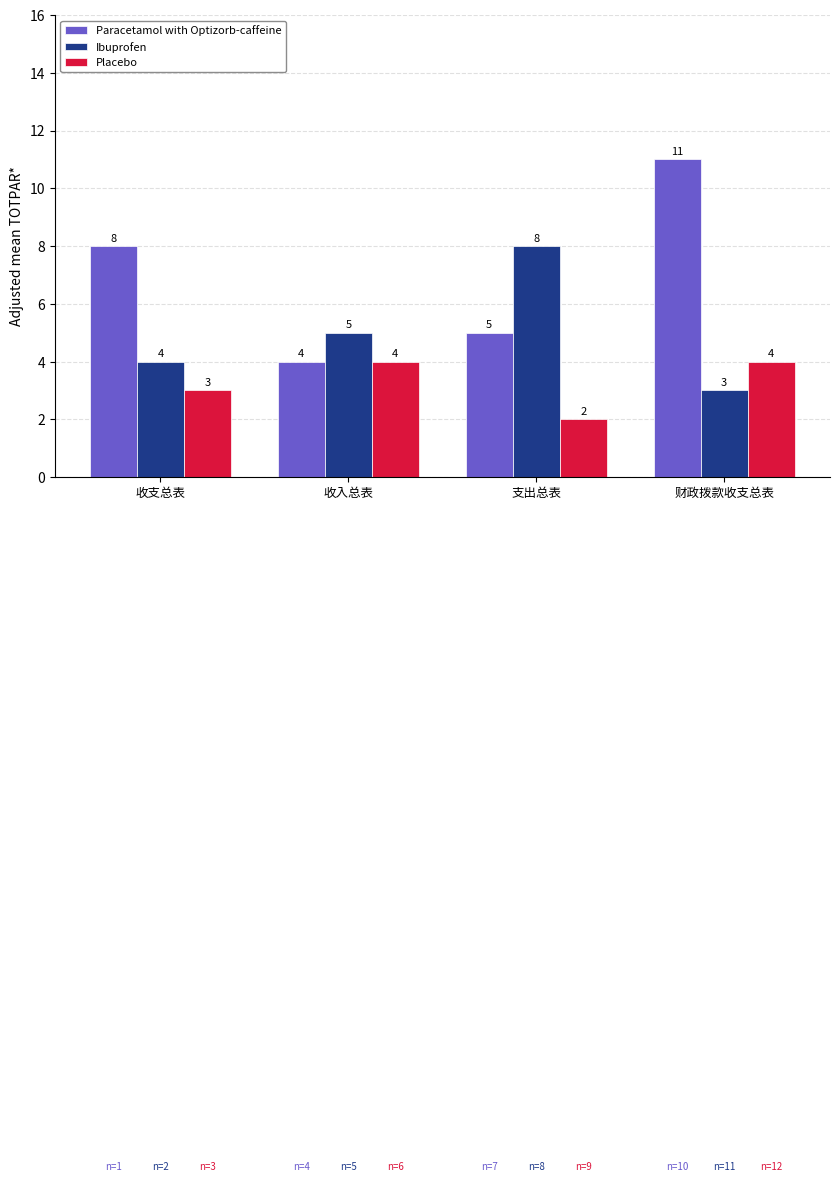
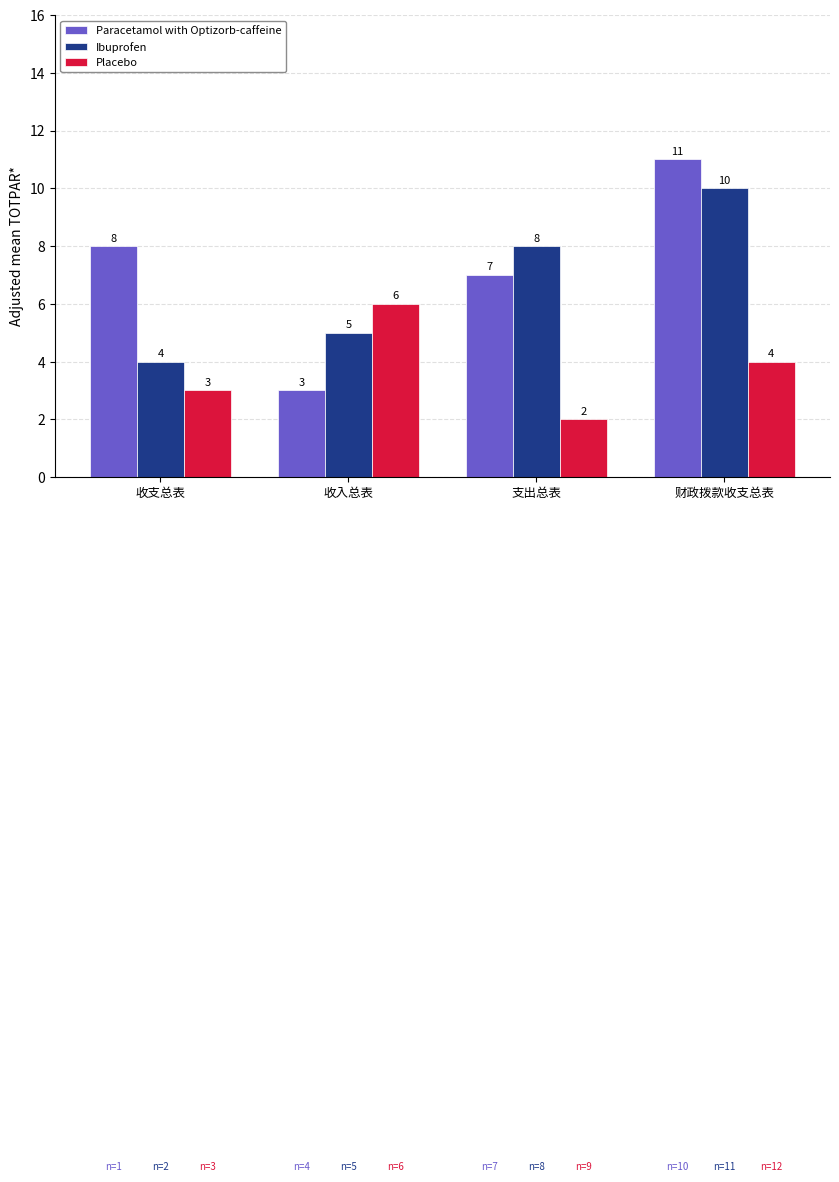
  {
    "Paracetamol with Optizorb-caffeine": {
      "收支总表": 8,
-     "收入总表": 4,
-     "支出总表": 5,
+     "收入总表": 3,
+     "支出总表": 7,
      "财政拨款收支总表": 11
    },
    "Ibuprofen": {
      "收支总表": 4,
      "收入总表": 5,
      "支出总表": 8,
-     "财政拨款收支总表": 3
+     "财政拨款收支总表": 10
    },
    "Placebo": {
      "收支总表": 3,
-     "收入总表": 4,
+     "收入总表": 6,
      "支出总表": 2,
      "财政拨款收支总表": 4
    }
  }
